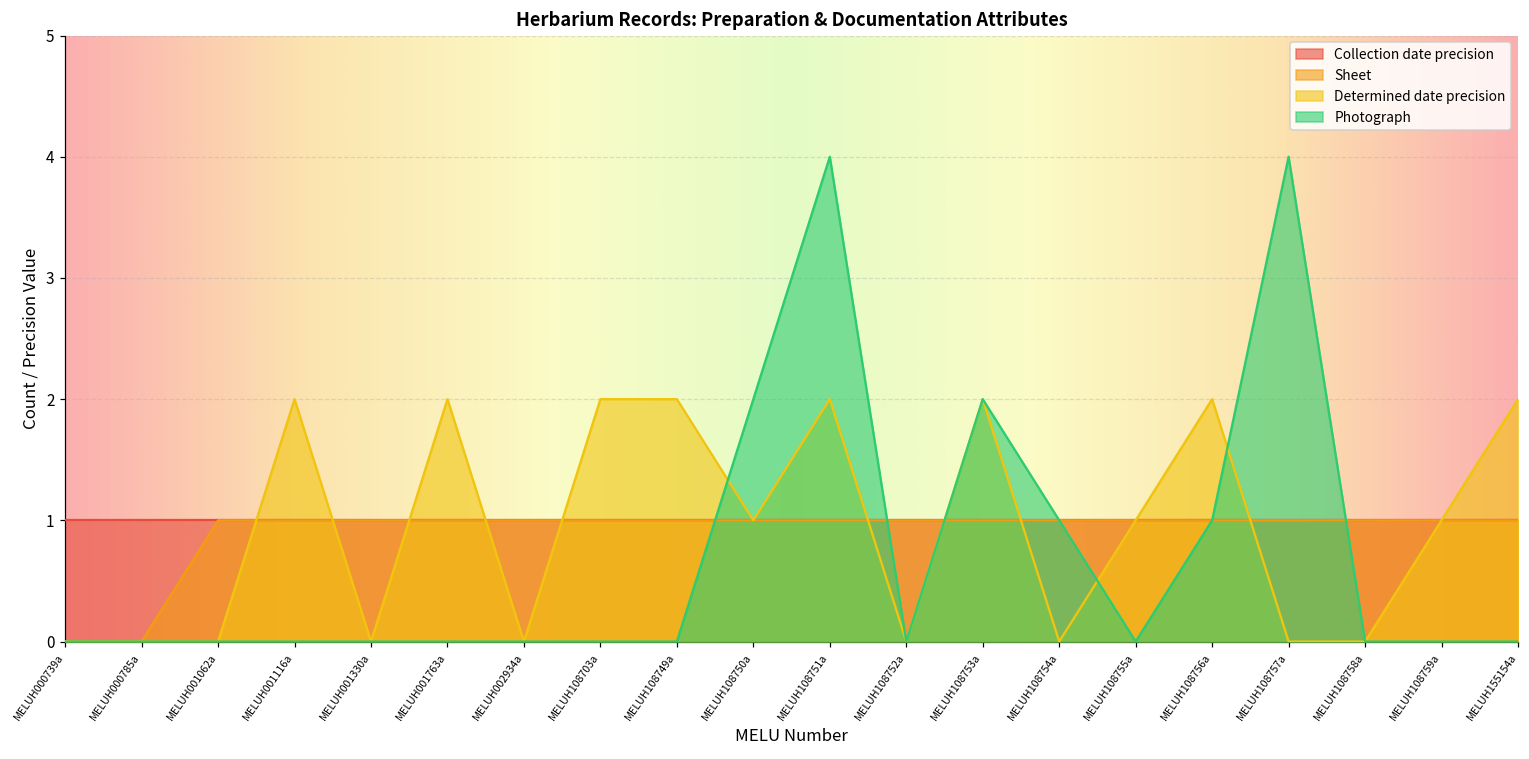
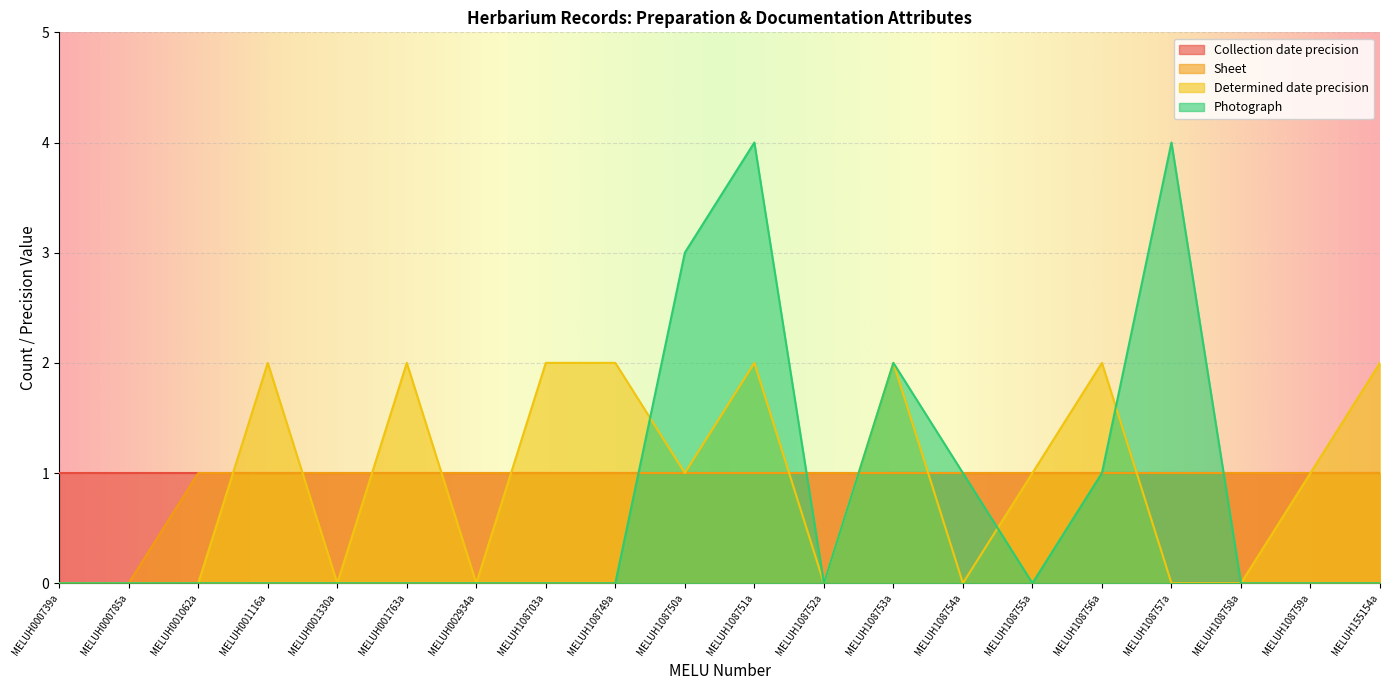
  {
    "Collection date precision": {
      "MELUH000739a": 1,
      "MELUH000785a": 1
    },
    "Photograph": {
      "MELUH001116a": 0,
      "MELUH001763a": 0,
      "MELUH108703a": 0,
      "MELUH108749a": 0,
-     "MELUH108750a": 2,
+     "MELUH108750a": 3,
      "MELUH108751a": 4,
      "MELUH108755a": 0,
      "MELUH108757a": 4,
      "MELUH108759a": 0,
      "MELUH155154a": 0
    }
  }
